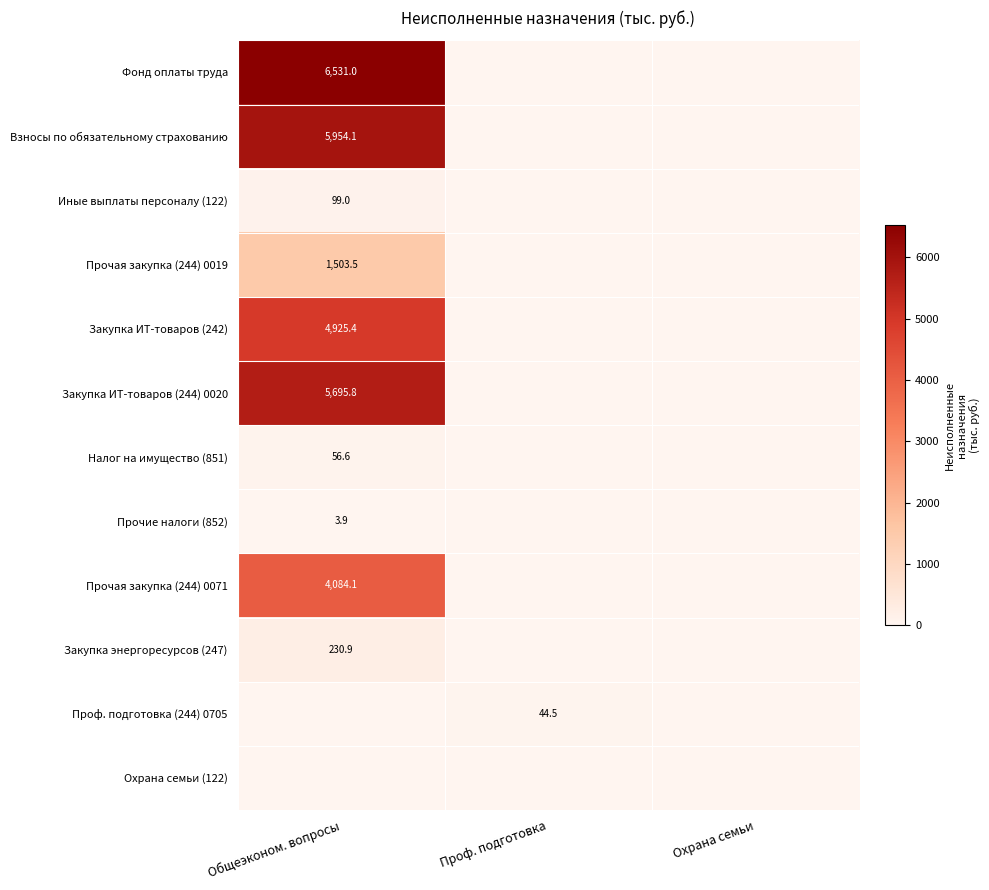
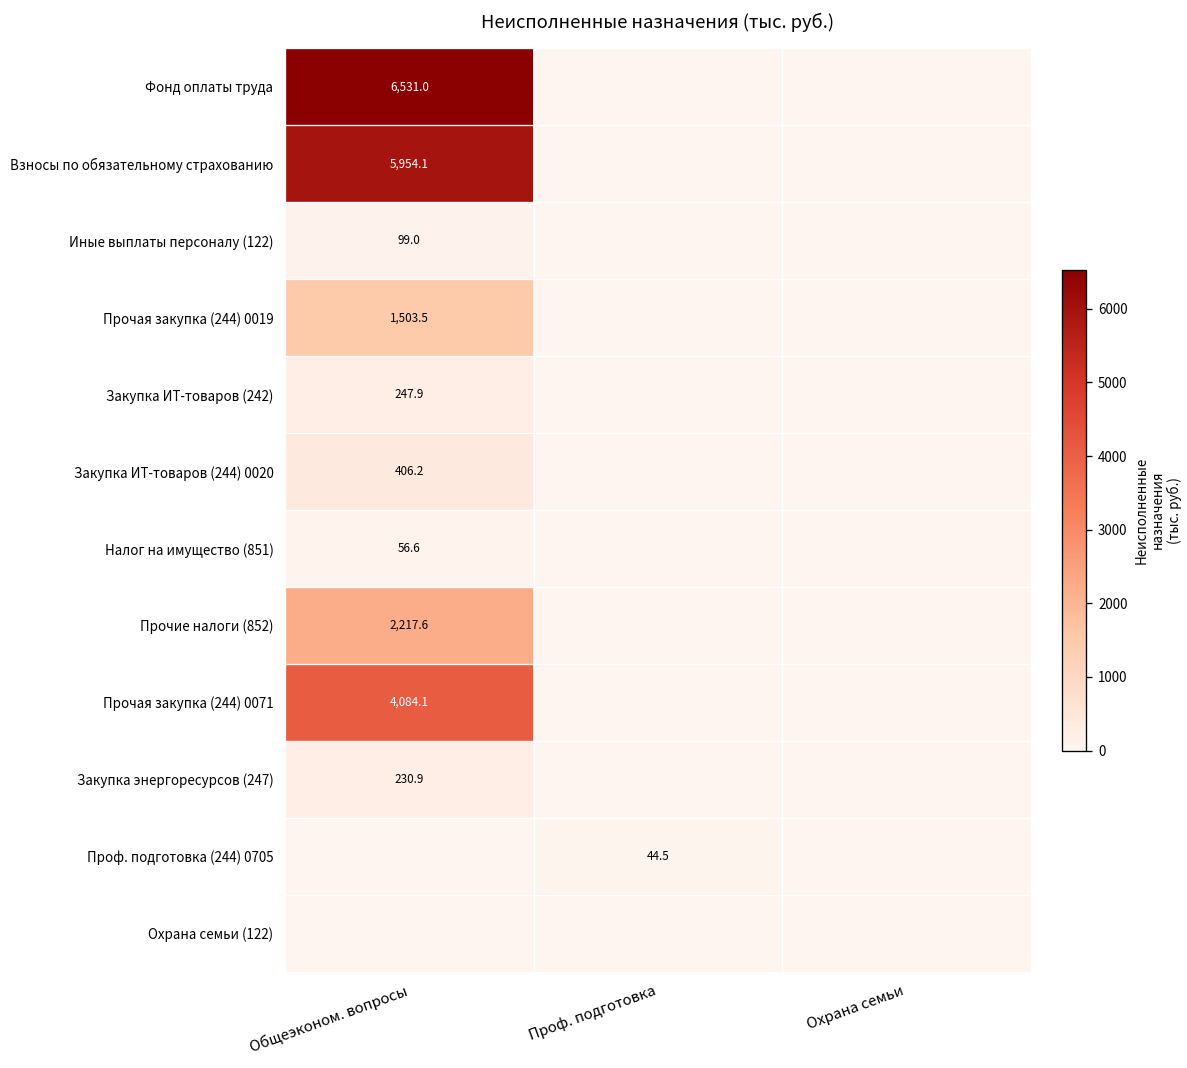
  {
    "Фонд оплаты труда": {
      "Общеэконом. вопросы": "6,531.0"
    },
    "Взносы по обязательному страхованию": {
      "Общеэконом. вопросы": "5,954.1"
    },
    "Иные выплаты персоналу (122)": {
      "Общеэконом. вопросы": "99.0"
    },
    "Прочая закупка (244) 0019": {
      "Общеэконом. вопросы": "1,503.5"
    },
    "Закупка ИТ-товаров (242)": {
-     "Общеэконом. вопросы": "4,925.4"
+     "Общеэконом. вопросы": "247.9"
    },
    "Закупка ИТ-товаров (244) 0020": {
-     "Общеэконом. вопросы": "5,695.8"
+     "Общеэконом. вопросы": "406.2"
    },
    "Налог на имущество (851)": {
      "Общеэконом. вопросы": "56.6"
    },
    "Прочие налоги (852)": {
-     "Общеэконом. вопросы": "3.9"
+     "Общеэконом. вопросы": "2,217.6"
    },
    "Прочая закупка (244) 0071": {
      "Общеэконом. вопросы": "4,084.1"
    },
    "Закупка энергоресурсов (247)": {
      "Общеэконом. вопросы": "230.9"
    },
    "Проф. подготовка (244) 0705": {
      "Проф. подготовка": "44.5"
    }
  }
